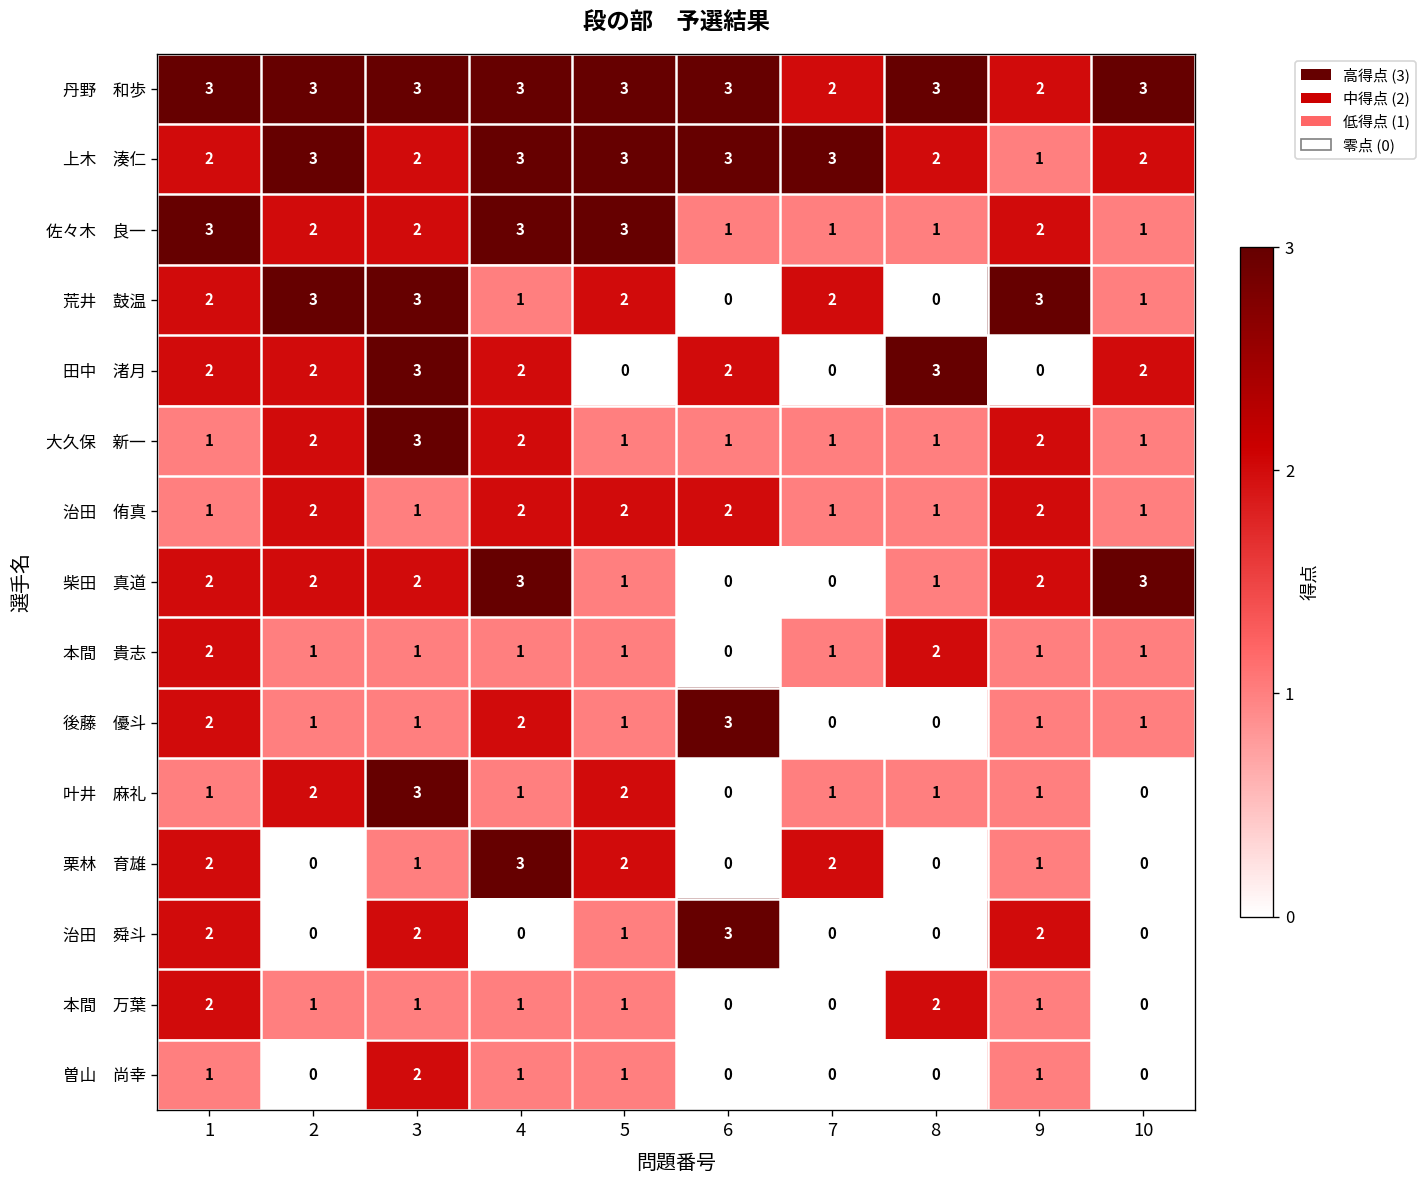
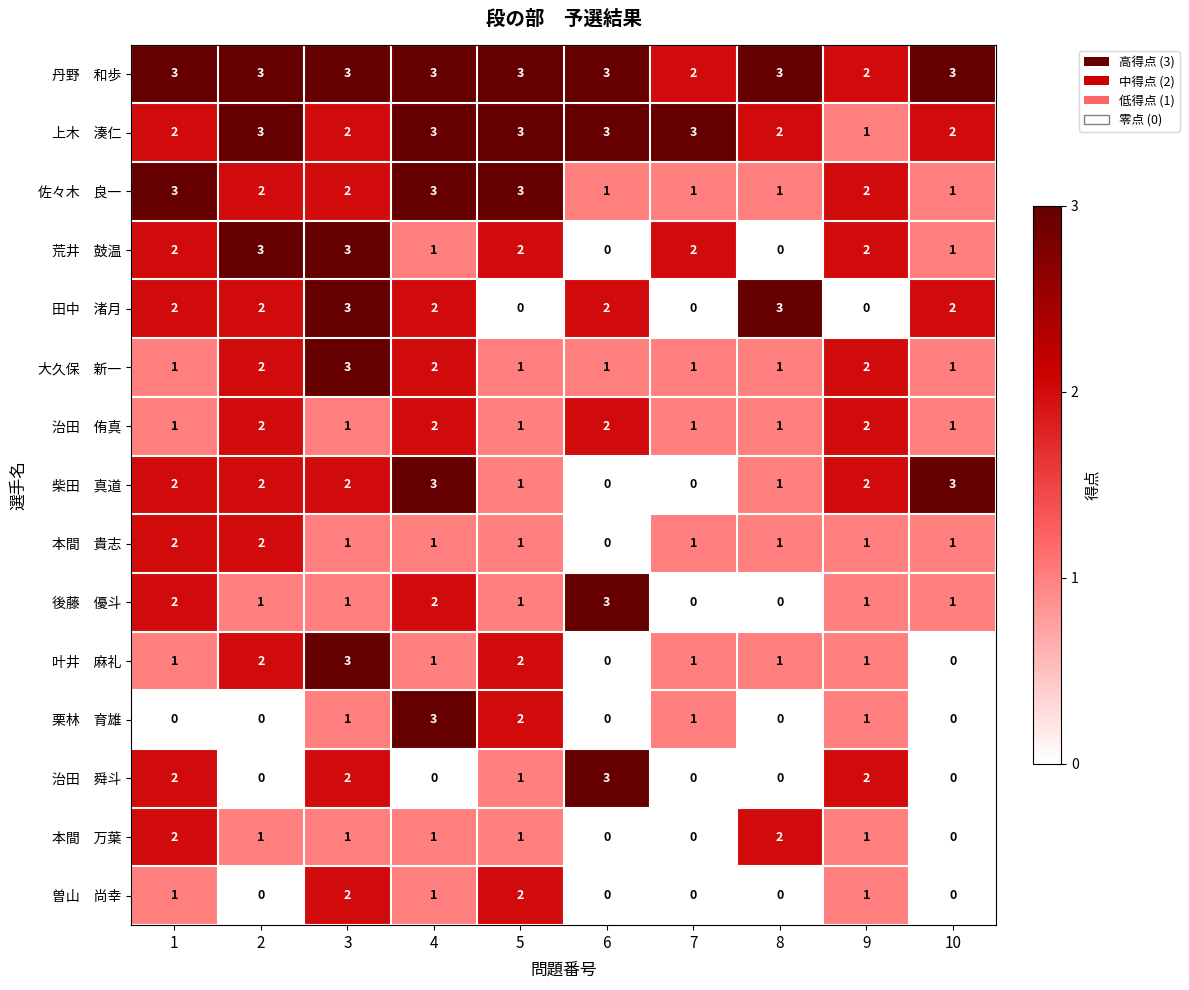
  {
    "丹野 和歩": {
      "1": 3,
      "2": 3,
      "3": 3,
      "4": 3,
      "5": 3,
      "6": 3,
      "7": 2,
      "8": 3,
      "9": 2,
      "10": 3
    },
    "上木 湊仁": {
      "1": 2,
      "2": 3,
      "3": 2,
      "4": 3,
      "5": 3,
      "6": 3,
      "7": 3,
      "8": 2,
      "9": 1,
      "10": 2
    },
    "佐々木 良一": {
      "1": 3,
      "2": 2,
      "3": 2,
      "4": 3,
      "5": 3,
      "6": 1,
      "7": 1,
      "8": 1,
      "9": 2,
      "10": 1
    },
    "荒井 鼓温": {
      "1": 2,
      "2": 3,
      "3": 3,
      "4": 1,
      "5": 2,
      "6": 0,
      "7": 2,
      "8": 0,
-     "9": 3,
+     "9": 2,
      "10": 1
    },
    "田中 渚月": {
      "1": 2,
      "2": 2,
      "3": 3,
      "4": 2,
      "5": 0,
      "6": 2,
      "7": 0,
      "8": 3,
      "9": 0,
      "10": 2
    },
    "大久保 新一": {
      "1": 1,
      "2": 2,
      "3": 3,
      "4": 2,
      "5": 1,
      "6": 1,
      "7": 1,
      "8": 1,
      "9": 2,
      "10": 1
    },
    "治田 侑真": {
      "1": 1,
      "2": 2,
      "3": 1,
      "4": 2,
-     "5": 2,
+     "5": 1,
      "6": 2,
      "7": 1,
      "8": 1,
      "9": 2,
      "10": 1
    },
    "柴田 真道": {
      "1": 2,
      "2": 2,
      "3": 2,
      "4": 3,
      "5": 1,
      "6": 0,
      "7": 0,
      "8": 1,
      "9": 2,
      "10": 3
    },
    "本間 貴志": {
      "1": 2,
-     "2": 1,
+     "2": 2,
      "3": 1,
      "4": 1,
      "5": 1,
      "6": 0,
      "7": 1,
-     "8": 2,
+     "8": 1,
      "9": 1,
      "10": 1
    },
    "後藤 優斗": {
      "1": 2,
      "2": 1,
      "3": 1,
      "4": 2,
      "5": 1,
      "6": 3,
      "7": 0,
      "8": 0,
      "9": 1,
      "10": 1
    },
    "叶井 麻礼": {
      "1": 1,
      "2": 2,
      "3": 3,
      "4": 1,
      "5": 2,
      "6": 0,
      "7": 1,
      "8": 1,
      "9": 1,
      "10": 0
    },
    "栗林 育雄": {
-     "1": 2,
+     "1": 0,
      "2": 0,
      "3": 1,
      "4": 3,
      "5": 2,
      "6": 0,
-     "7": 2,
+     "7": 1,
      "8": 0,
      "9": 1,
      "10": 0
    },
    "治田 舜斗": {
      "1": 2,
      "2": 0,
      "3": 2,
      "4": 0,
      "5": 1,
      "6": 3,
      "7": 0,
      "8": 0,
      "9": 2,
      "10": 0
    },
    "本間 万葉": {
      "1": 2,
      "2": 1,
      "3": 1,
      "4": 1,
      "5": 1,
      "6": 0,
      "7": 0,
      "8": 2,
      "9": 1,
      "10": 0
    },
    "曽山 尚幸": {
      "1": 1,
      "2": 0,
      "3": 2,
      "4": 1,
-     "5": 1,
+     "5": 2,
      "6": 0,
      "7": 0,
      "8": 0,
      "9": 1,
      "10": 0
    }
  }
